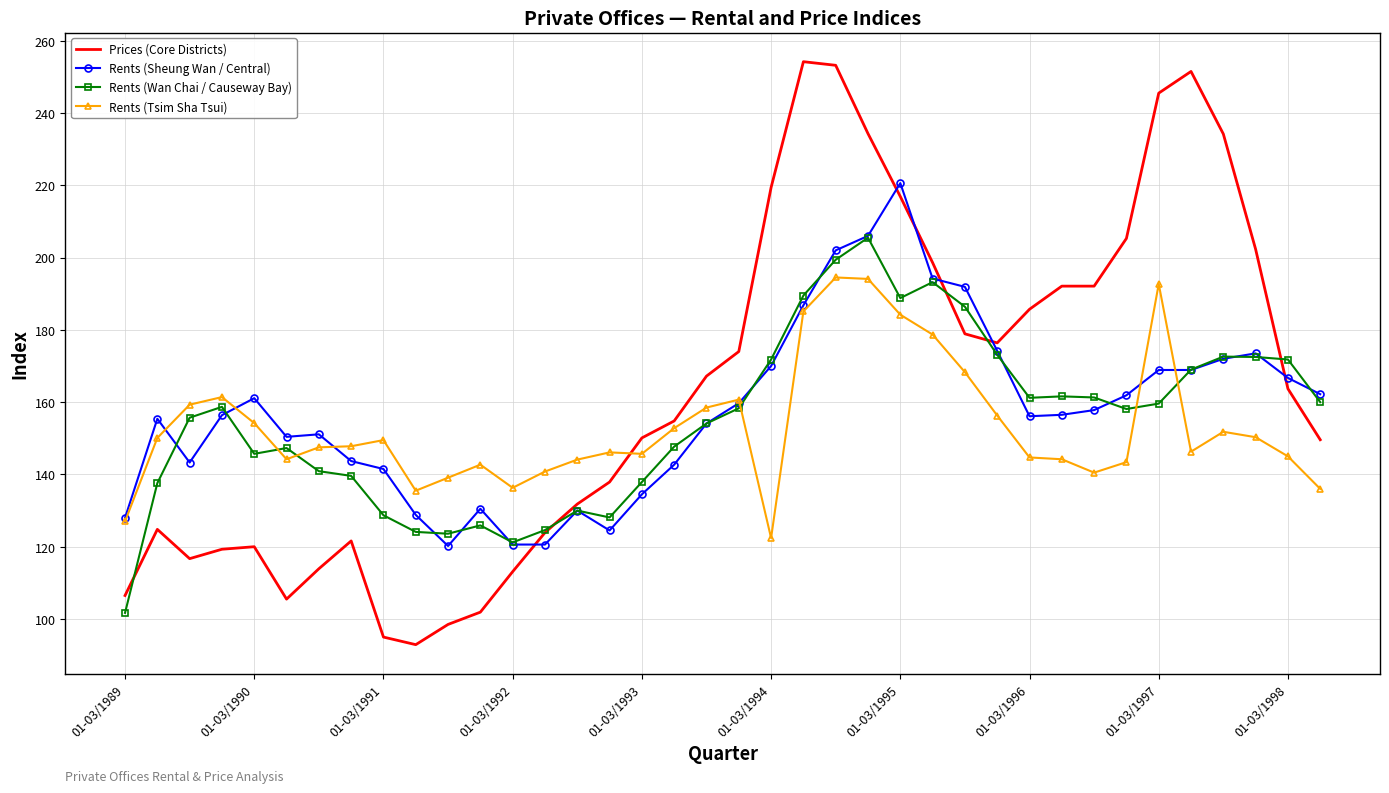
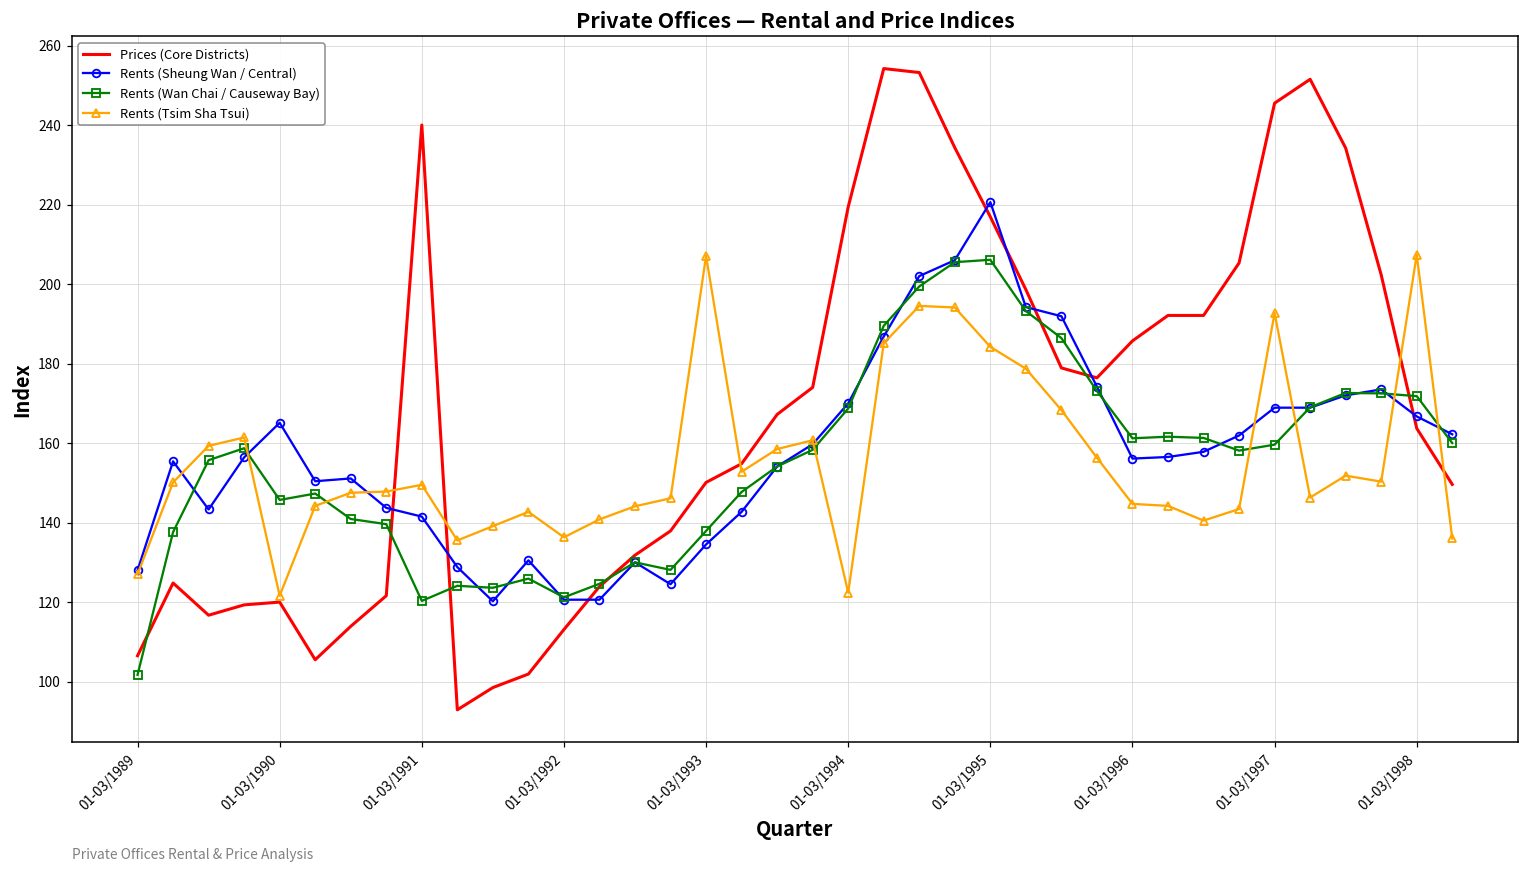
  {
    "Prices (Core Districts)": {
      "01-03/1989": 107,
      "01-03/1990": 120,
-     "01-03/1991": 95,
+     "01-03/1991": 240,
      "01-03/1992": 113,
      "01-03/1993": 150,
      "01-03/1994": 219,
      "01-03/1995": 217,
      "01-03/1996": 186,
      "01-03/1997": 246,
      "01-03/1998": 164
    },
    "Rents (Sheung Wan / Central)": {
      "01-03/1989": 128,
-     "01-03/1990": 161,
+     "01-03/1990": 165,
      "01-03/1991": 142,
      "01-03/1993": 135,
      "01-03/1994": 170,
      "01-03/1995": 221,
      "01-03/1996": 156,
      "01-03/1997": 169,
      "01-03/1998": 167
    },
    "Rents (Wan Chai / Causeway Bay)": {
      "01-03/1989": 102,
      "01-03/1990": 146,
-     "01-03/1991": 129,
+     "01-03/1991": 120,
      "01-03/1993": 138,
-     "01-03/1994": 172,
-     "01-03/1995": 189,
+     "01-03/1994": 169,
+     "01-03/1995": 206,
      "01-03/1996": 161,
      "01-03/1997": 160,
      "01-03/1998": 172
    },
    "Rents (Tsim Sha Tsui)": {
      "01-03/1989": 127,
-     "01-03/1990": 154,
+     "01-03/1990": 122,
      "01-03/1991": 150,
      "01-03/1992": 136,
-     "01-03/1993": 146,
+     "01-03/1993": 207,
      "01-03/1994": 122,
      "01-03/1995": 184,
      "01-03/1996": 145,
      "01-03/1997": 193,
-     "01-03/1998": 145
+     "01-03/1998": 207
    }
  }
